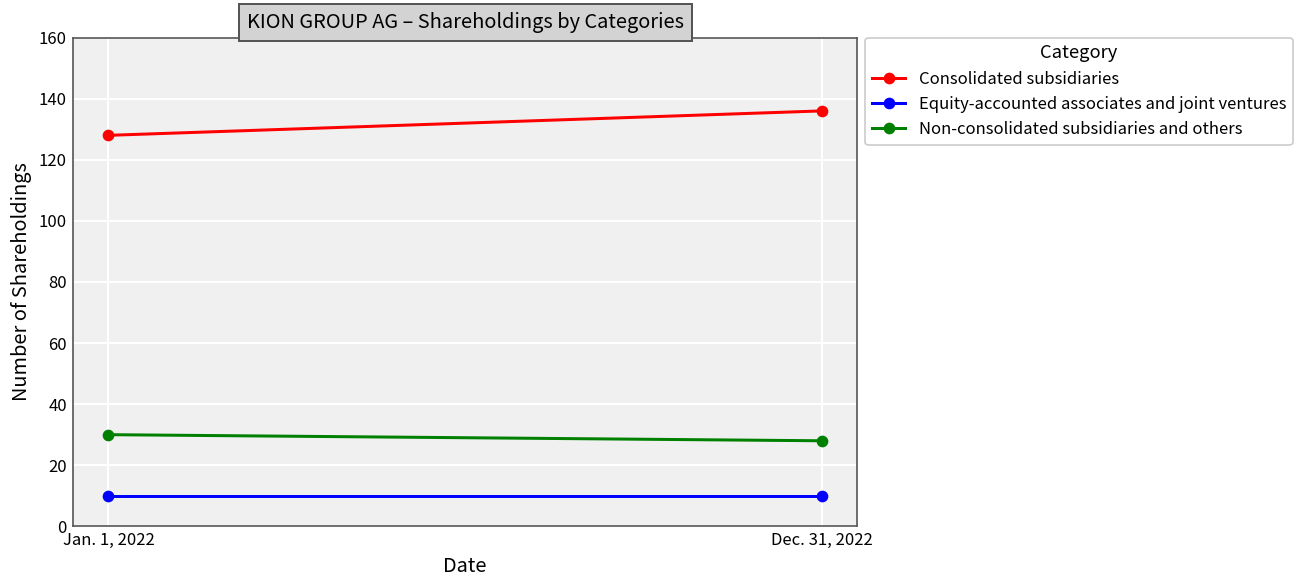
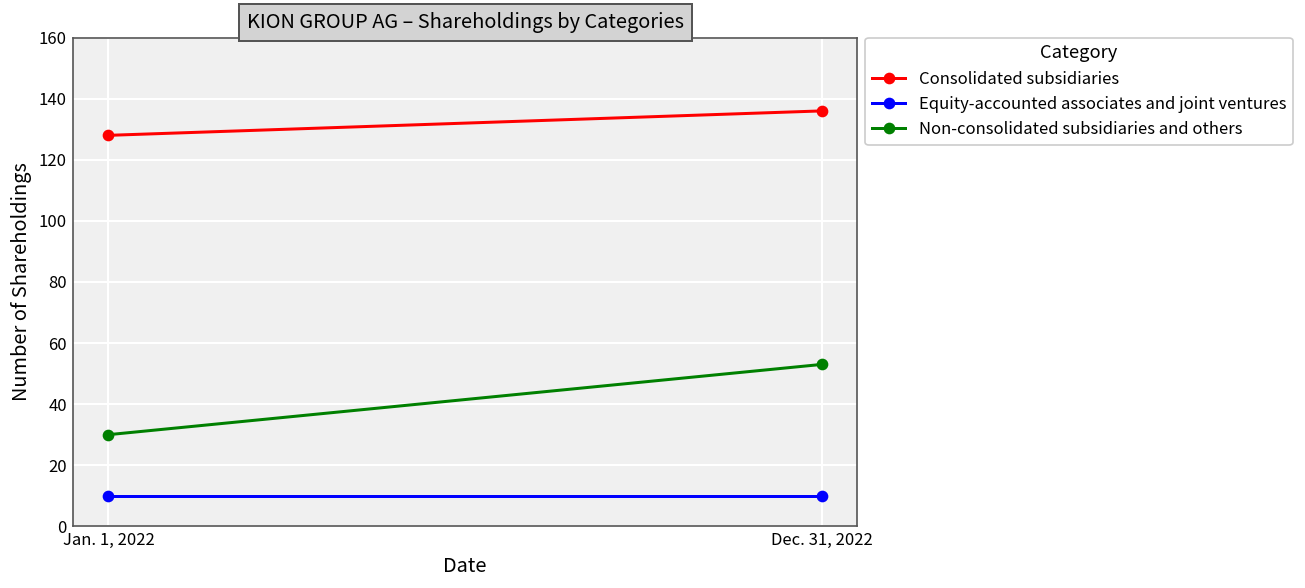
  {
    "Consolidated subsidiaries": {
      "Jan. 1, 2022": 128,
      "Dec. 31, 2022": 136
    },
    "Equity-accounted associates and joint ventures": {
      "Jan. 1, 2022": 10,
      "Dec. 31, 2022": 10
    },
    "Non-consolidated subsidiaries and others": {
      "Jan. 1, 2022": 30,
-     "Dec. 31, 2022": 28
+     "Dec. 31, 2022": 53
    }
  }
